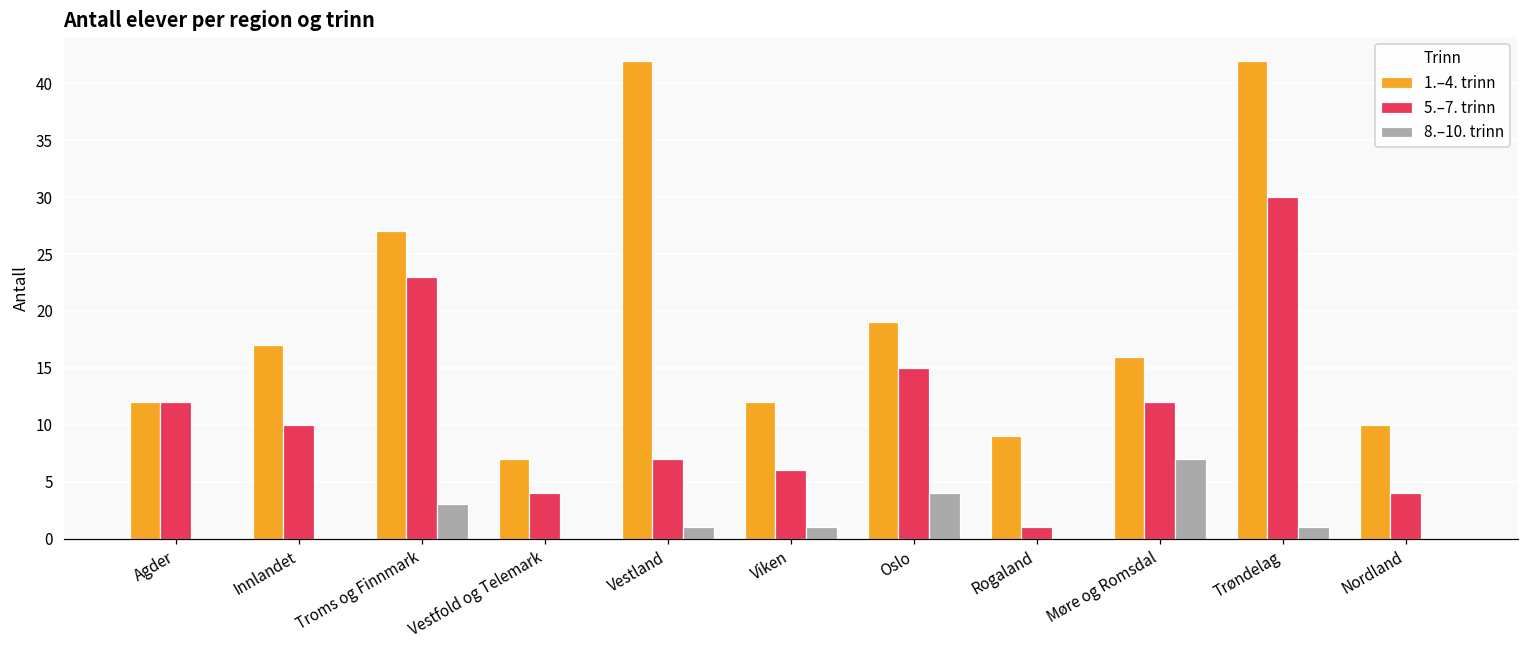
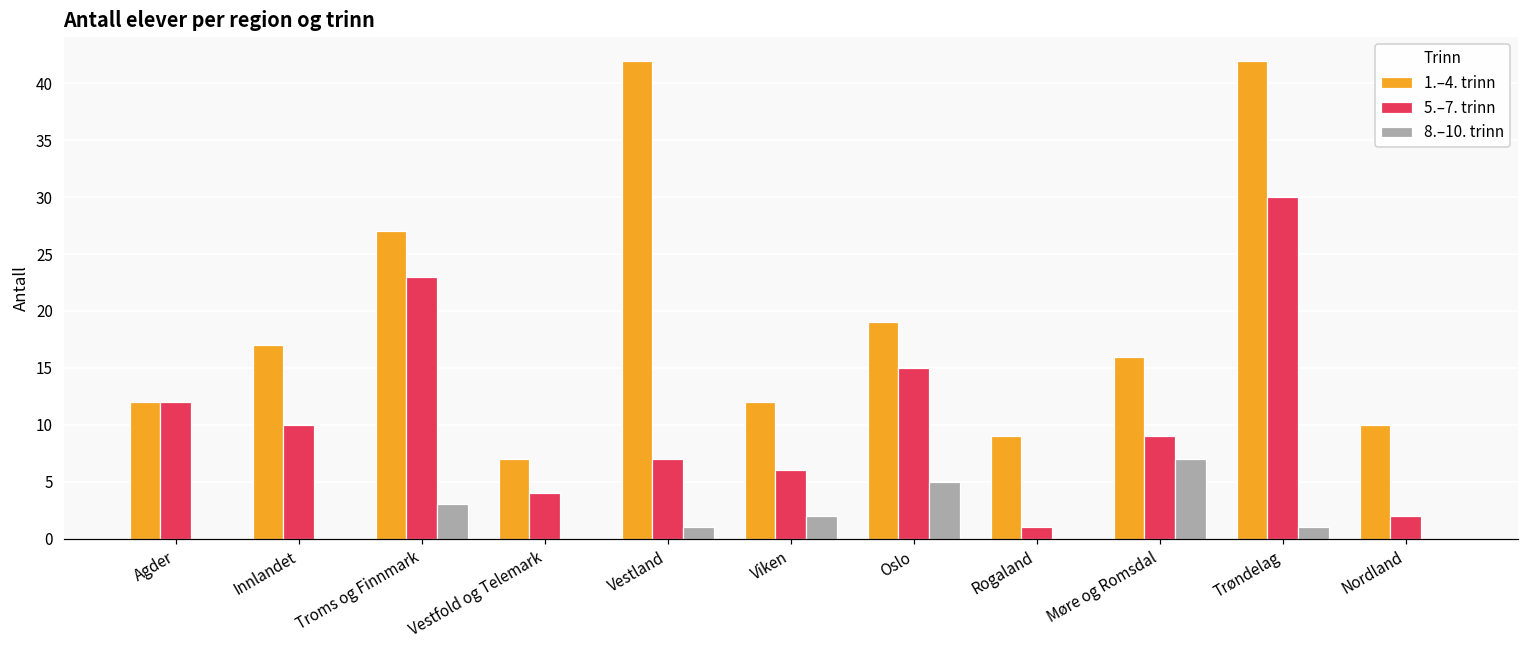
  {
    "1.–4. trinn": {
      "Agder": 12,
      "Innlandet": 17,
      "Troms og Finnmark": 27,
      "Vestfold og Telemark": 7,
      "Vestland": 42,
      "Viken": 12,
      "Oslo": 19,
      "Rogaland": 9,
      "Møre og Romsdal": 16,
      "Trøndelag": 42,
      "Nordland": 10
    },
    "5.–7. trinn": {
      "Agder": 12,
      "Innlandet": 10,
      "Troms og Finnmark": 23,
      "Vestfold og Telemark": 4,
      "Vestland": 7,
      "Viken": 6,
      "Oslo": 15,
      "Rogaland": 1,
-     "Møre og Romsdal": 12,
+     "Møre og Romsdal": 9,
      "Trøndelag": 30,
-     "Nordland": 4
+     "Nordland": 2
    },
    "8.–10. trinn": {
      "Agder": 0,
      "Innlandet": 0,
      "Troms og Finnmark": 3,
      "Vestfold og Telemark": 0,
      "Vestland": 1,
-     "Viken": 1,
-     "Oslo": 4,
+     "Viken": 2,
+     "Oslo": 5,
      "Rogaland": 0,
      "Møre og Romsdal": 7,
      "Trøndelag": 1,
      "Nordland": 0
    }
  }
